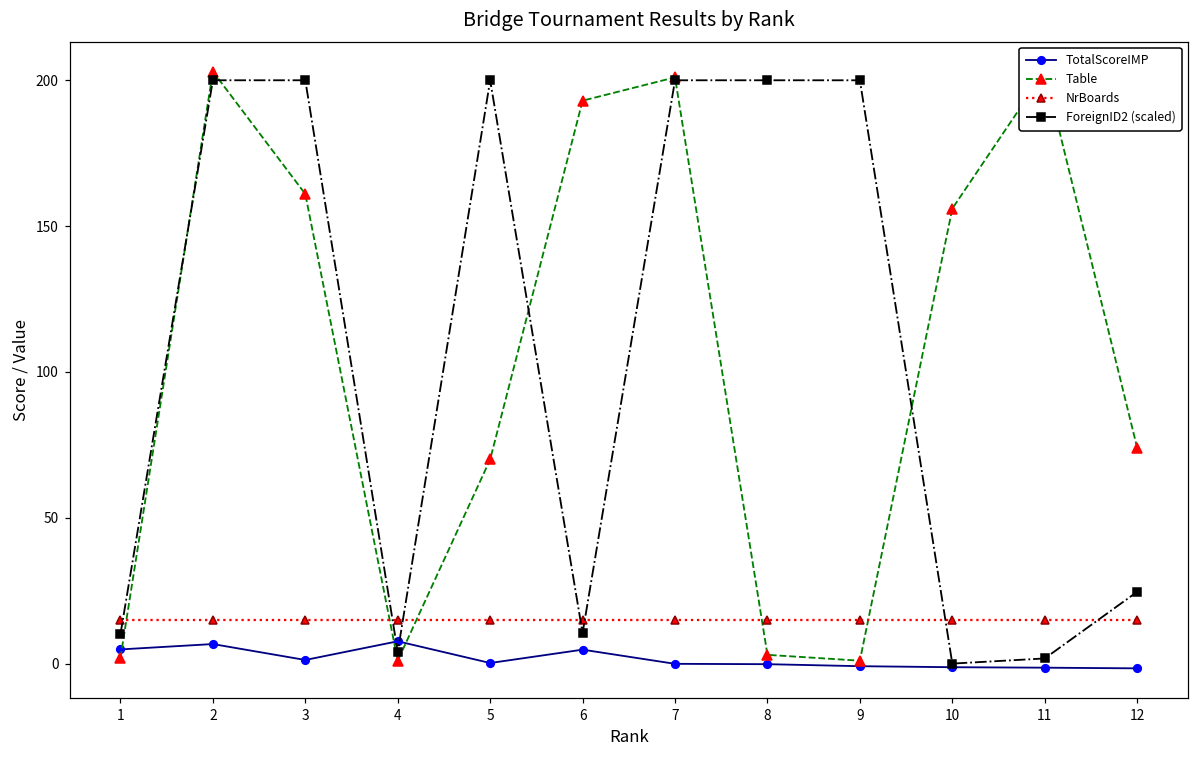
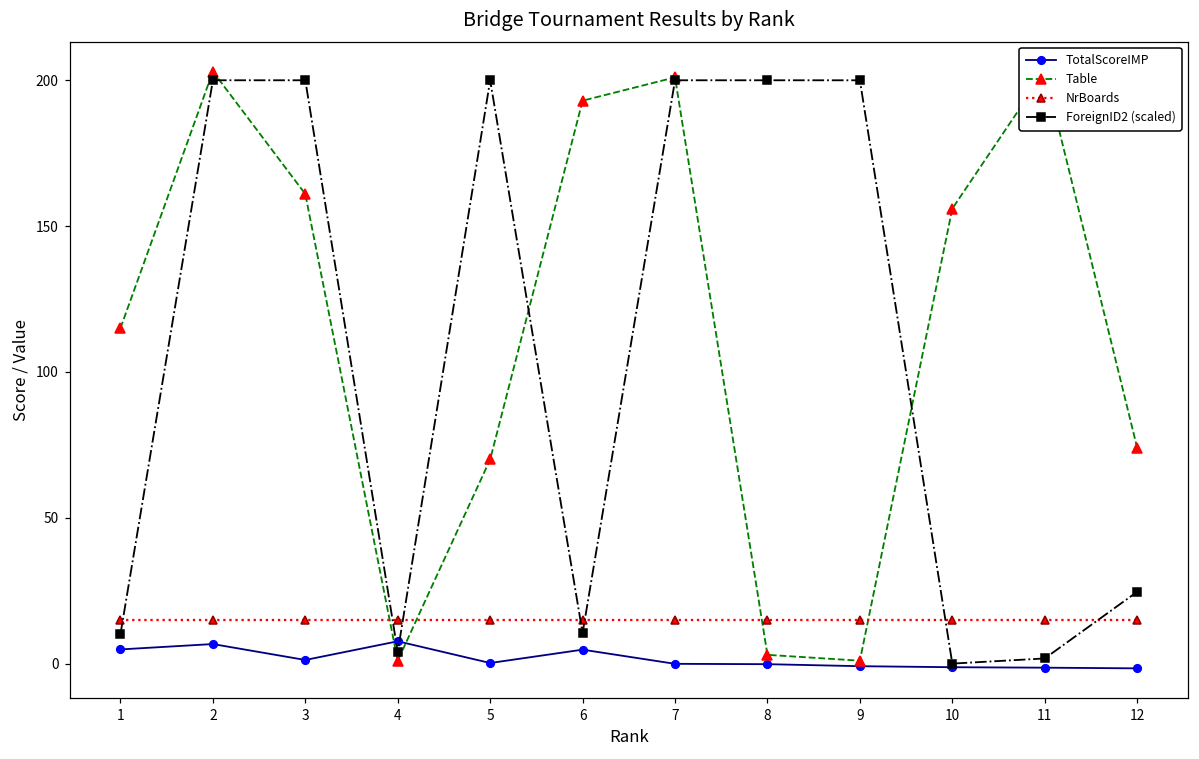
  {
    "TotalScoreIMP": {
      "1": 5,
      "2": 7,
      "3": 1,
      "4": 8,
      "5": 0,
      "6": 5,
      "7": 0,
      "8": 0,
      "9": -1,
      "10": -1,
      "11": -1,
      "12": -2
    },
    "Table": {
-     "1": 2,
+     "1": 115,
      "2": 203,
      "3": 161,
      "4": 1,
      "5": 70,
      "6": 193,
      "7": 201,
      "8": 3,
      "9": 1,
      "10": 156,
      "12": 74
    },
    "NrBoards": {
      "1": 15,
      "2": 15,
      "3": 15,
      "4": 15,
      "5": 15,
      "6": 15,
      "7": 15,
      "8": 15,
      "9": 15,
      "10": 15,
      "11": 15,
      "12": 15
    },
    "ForeignID2 (scaled)": {
      "1": 10,
      "2": 200,
      "3": 200,
      "4": 4,
      "5": 200,
      "6": 10,
      "7": 200,
      "8": 200,
      "9": 200,
      "10": 0,
      "11": 2,
      "12": 25
    }
  }
